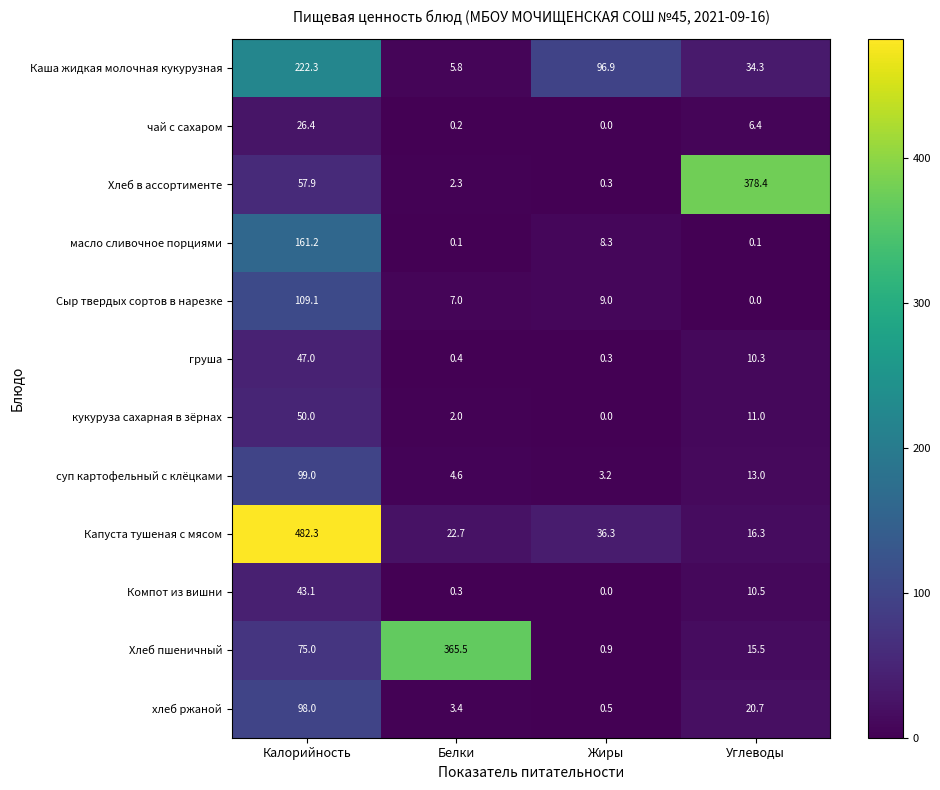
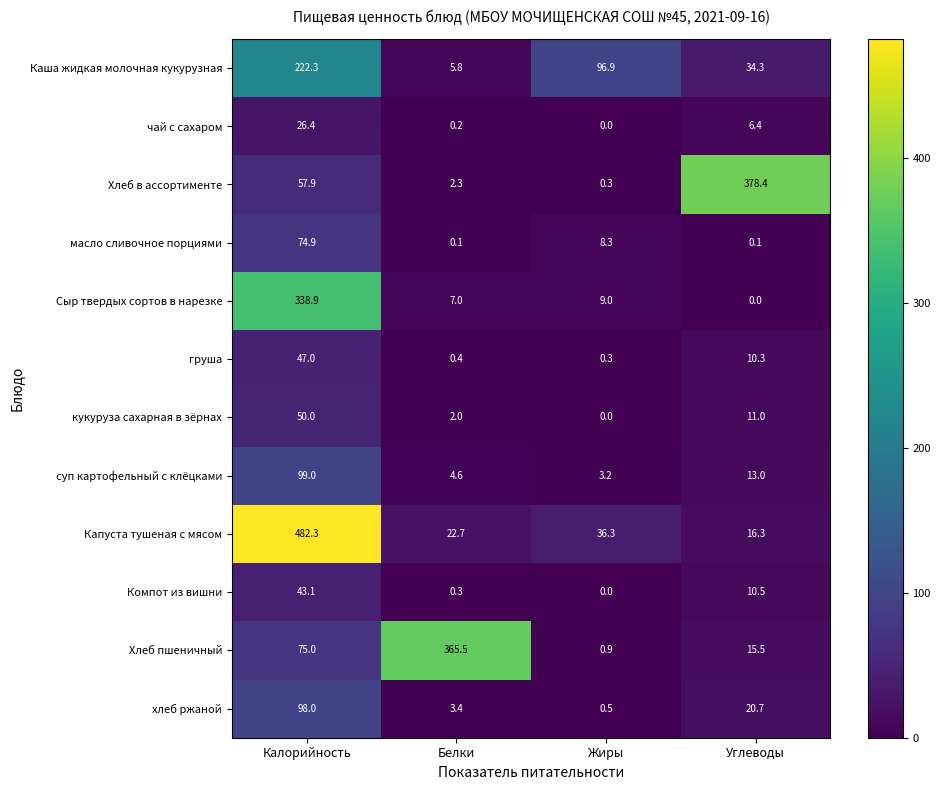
  {
    "Каша жидкая молочная кукурузная": {
      "Калорийность": 222.3,
      "Белки": 5.8,
      "Жиры": 96.9,
      "Углеводы": 34.3
    },
    "чай с сахаром": {
      "Калорийность": 26.4,
      "Белки": 0.2,
      "Жиры": 0.0,
      "Углеводы": 6.4
    },
    "Хлеб в ассортименте": {
      "Калорийность": 57.9,
      "Белки": 2.3,
      "Жиры": 0.3,
      "Углеводы": 378.4
    },
    "масло сливочное порциями": {
-     "Калорийность": 161.2,
+     "Калорийность": 74.9,
      "Белки": 0.1,
      "Жиры": 8.3,
      "Углеводы": 0.1
    },
    "Сыр твердых сортов в нарезке": {
-     "Калорийность": 109.1,
+     "Калорийность": 338.9,
      "Белки": 7.0,
      "Жиры": 9.0,
      "Углеводы": 0.0
    },
    "груша": {
      "Калорийность": 47.0,
      "Белки": 0.4,
      "Жиры": 0.3,
      "Углеводы": 10.3
    },
    "кукуруза сахарная в зёрнах": {
      "Калорийность": 50.0,
      "Белки": 2.0,
      "Жиры": 0.0,
      "Углеводы": 11.0
    },
    "суп картофельный с клёцками": {
      "Калорийность": 99.0,
      "Белки": 4.6,
      "Жиры": 3.2,
      "Углеводы": 13.0
    },
    "Капуста тушеная с мясом": {
      "Калорийность": 482.3,
      "Белки": 22.7,
      "Жиры": 36.3,
      "Углеводы": 16.3
    },
    "Компот из вишни": {
      "Калорийность": 43.1,
      "Белки": 0.3,
      "Жиры": 0.0,
      "Углеводы": 10.5
    },
    "Хлеб пшеничный": {
      "Калорийность": 75.0,
      "Белки": 365.5,
      "Жиры": 0.9,
      "Углеводы": 15.5
    },
    "хлеб ржаной": {
      "Калорийность": 98.0,
      "Белки": 3.4,
      "Жиры": 0.5,
      "Углеводы": 20.7
    }
  }
